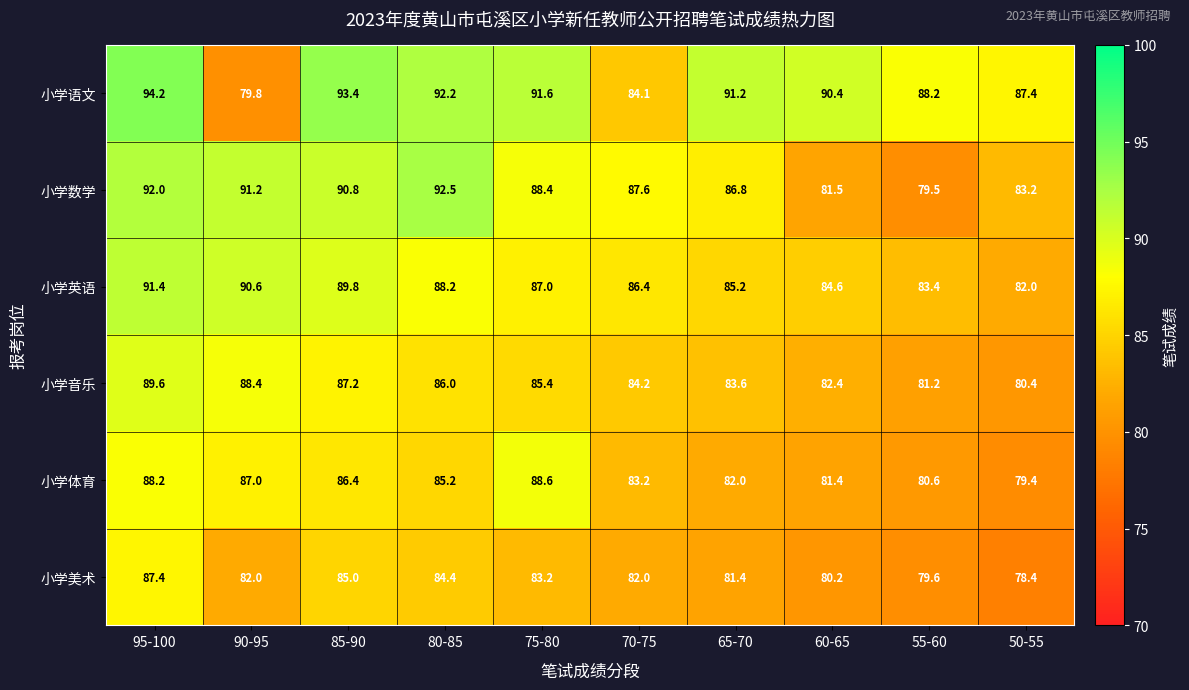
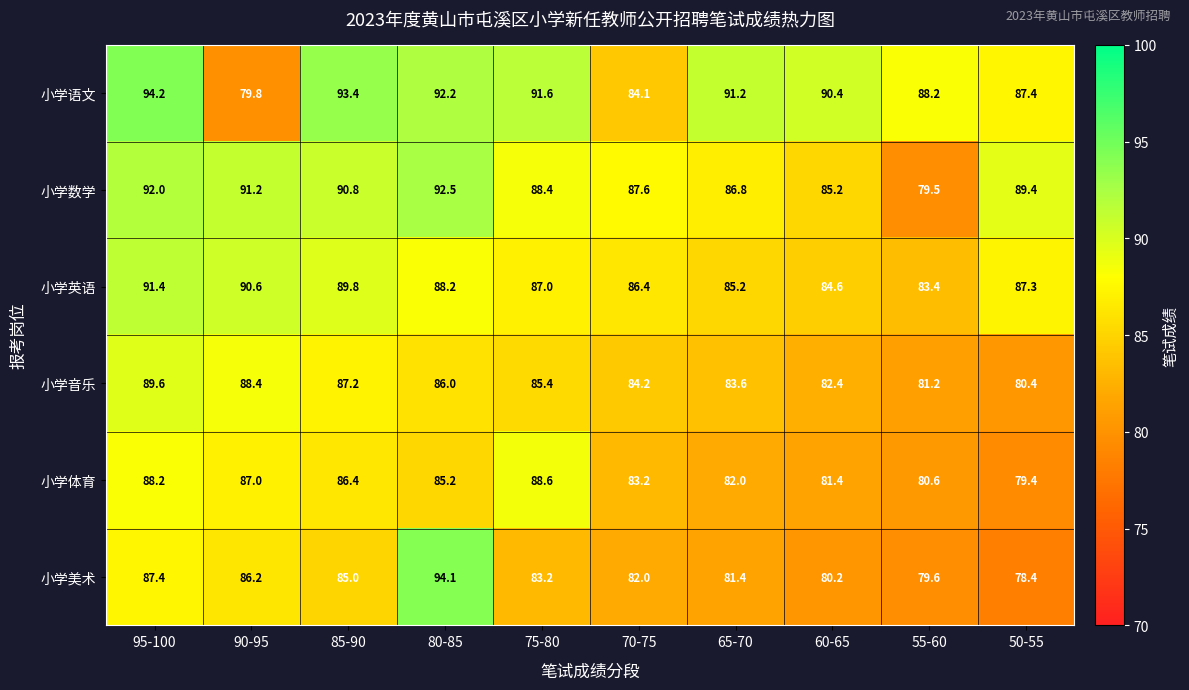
  {
    "小学语文": {
      "95-100": 94.2,
      "90-95": 79.8,
      "85-90": 93.4,
      "80-85": 92.2,
      "75-80": 91.6,
      "70-75": 84.1,
      "65-70": 91.2,
      "60-65": 90.4,
      "55-60": 88.2,
      "50-55": 87.4
    },
    "小学数学": {
      "95-100": 92.0,
      "90-95": 91.2,
      "85-90": 90.8,
      "80-85": 92.5,
      "75-80": 88.4,
      "70-75": 87.6,
      "65-70": 86.8,
-     "60-65": 81.5,
+     "60-65": 85.2,
      "55-60": 79.5,
-     "50-55": 83.2
+     "50-55": 89.4
    },
    "小学英语": {
      "95-100": 91.4,
      "90-95": 90.6,
      "85-90": 89.8,
      "80-85": 88.2,
      "75-80": 87.0,
      "70-75": 86.4,
      "65-70": 85.2,
      "60-65": 84.6,
      "55-60": 83.4,
-     "50-55": 82.0
+     "50-55": 87.3
    },
    "小学音乐": {
      "95-100": 89.6,
      "90-95": 88.4,
      "85-90": 87.2,
      "80-85": 86.0,
      "75-80": 85.4,
      "70-75": 84.2,
      "65-70": 83.6,
      "60-65": 82.4,
      "55-60": 81.2,
      "50-55": 80.4
    },
    "小学体育": {
      "95-100": 88.2,
      "90-95": 87.0,
      "85-90": 86.4,
      "80-85": 85.2,
      "75-80": 88.6,
      "70-75": 83.2,
      "65-70": 82.0,
      "60-65": 81.4,
      "55-60": 80.6,
      "50-55": 79.4
    },
    "小学美术": {
      "95-100": 87.4,
-     "90-95": 82.0,
+     "90-95": 86.2,
      "85-90": 85.0,
-     "80-85": 84.4,
+     "80-85": 94.1,
      "75-80": 83.2,
      "70-75": 82.0,
      "65-70": 81.4,
      "60-65": 80.2,
      "55-60": 79.6,
      "50-55": 78.4
    }
  }
